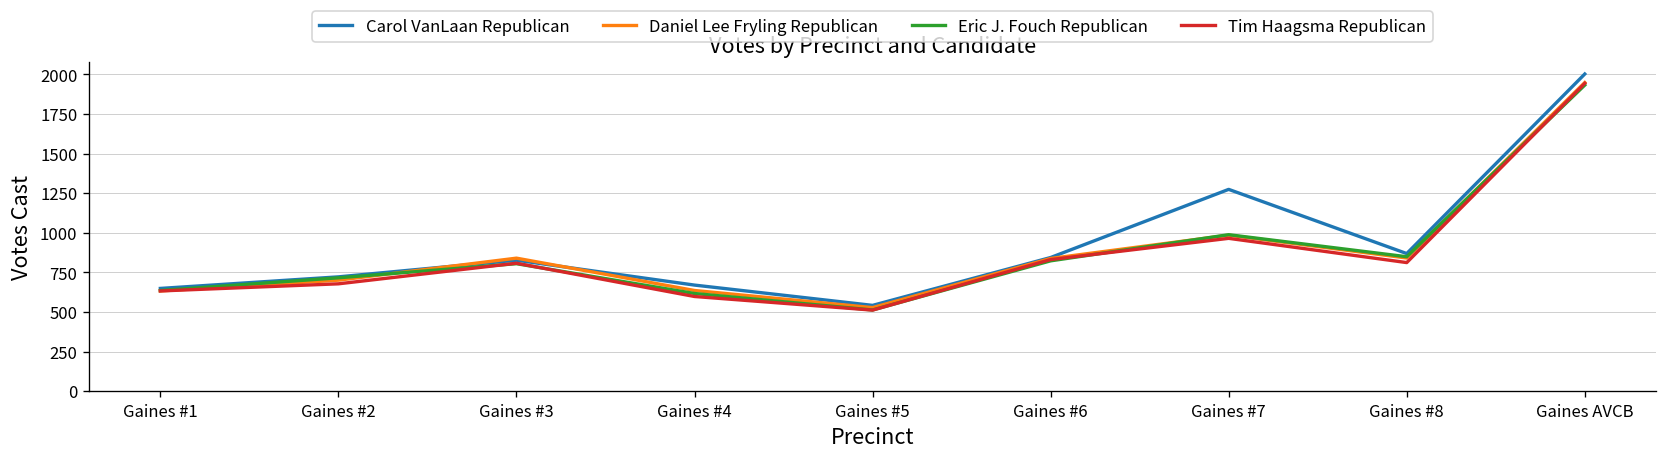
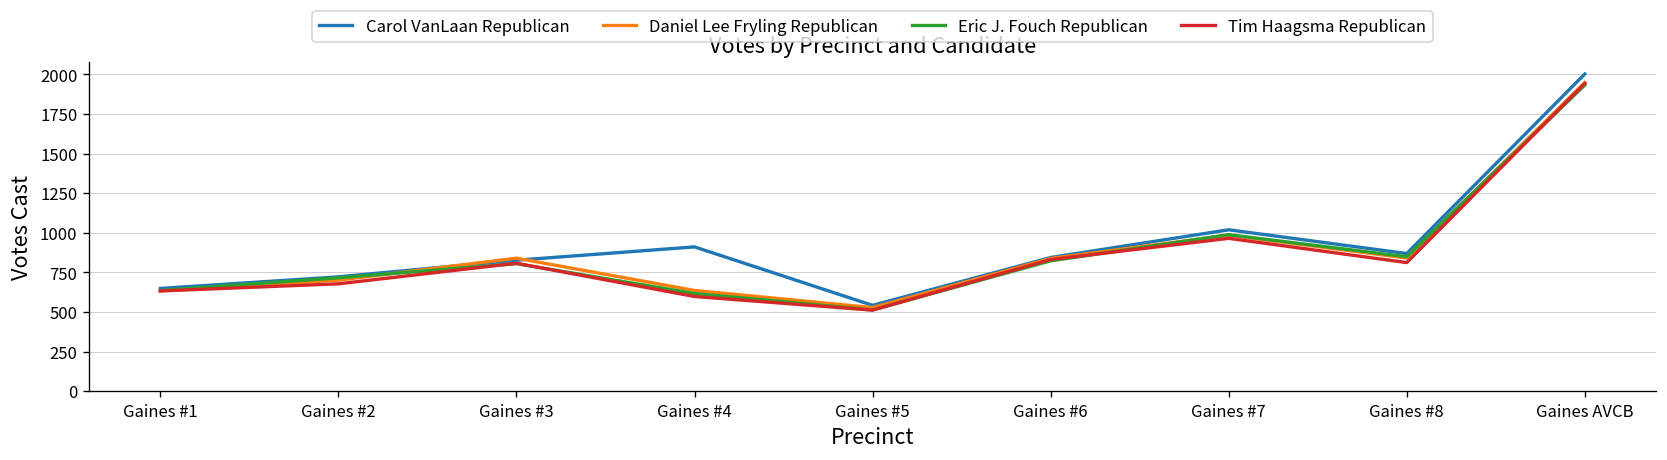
  {
    "Carol VanLaan Republican": {
-     "Gaines #4": 670,
-     "Gaines #7": 1270,
+     "Gaines #4": 910,
+     "Gaines #7": 1020,
      "Gaines #8": 870,
      "Gaines AVCB": 2000
    },
    "Tim Haagsma Republican": {
      "Gaines #2": 680,
      "Gaines #7": 970,
      "Gaines #8": 810
    }
  }
